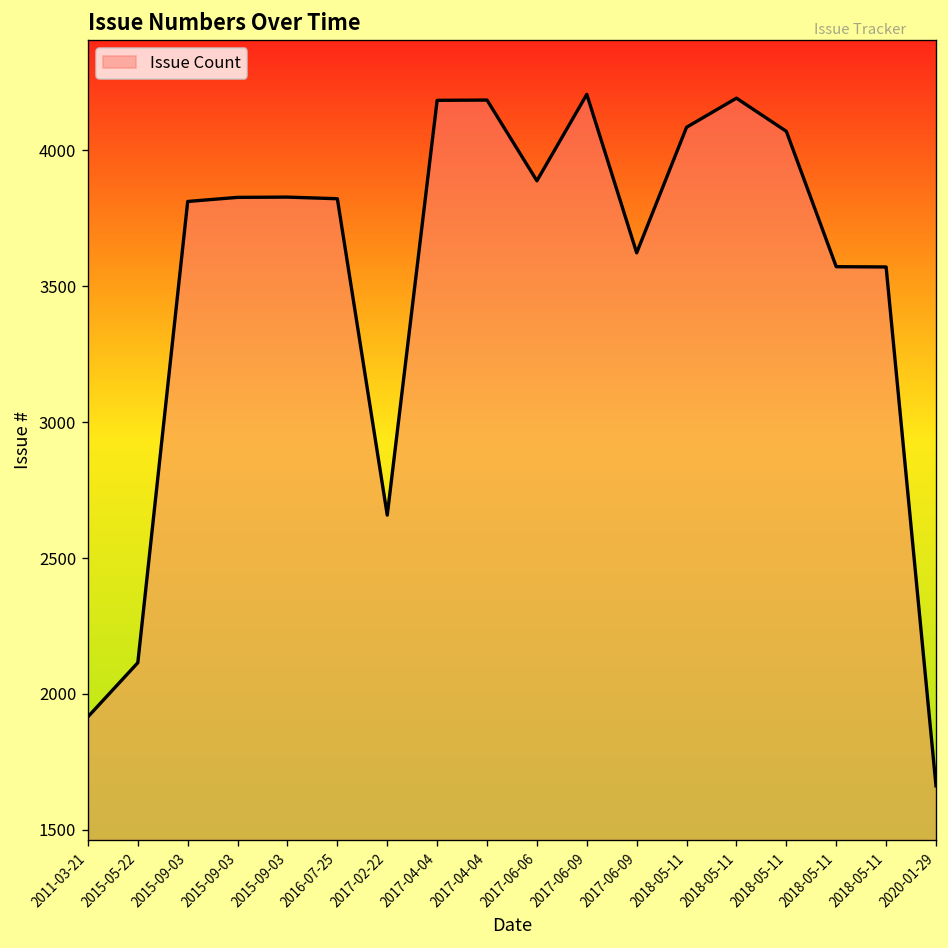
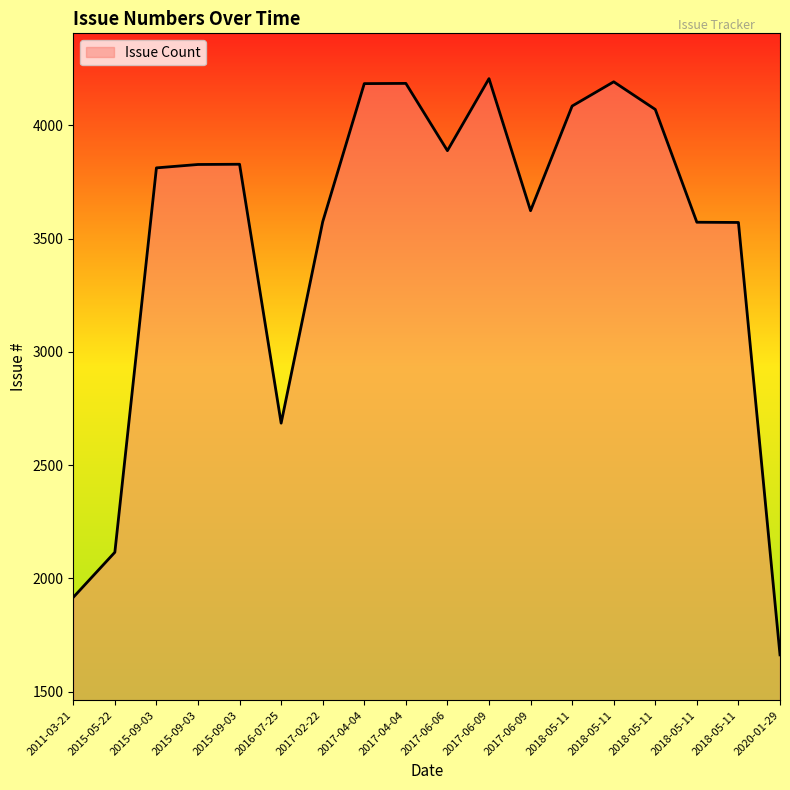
  {
    "2011-03-21": 1920,
    "2015-05-22": 2120,
-   "2016-07-25": 3820,
-   "2017-02-22": 2660,
+   "2016-07-25": 2690,
+   "2017-02-22": 3570,
    "2017-06-06": 3890,
    "2020-01-29": 1660
  }
